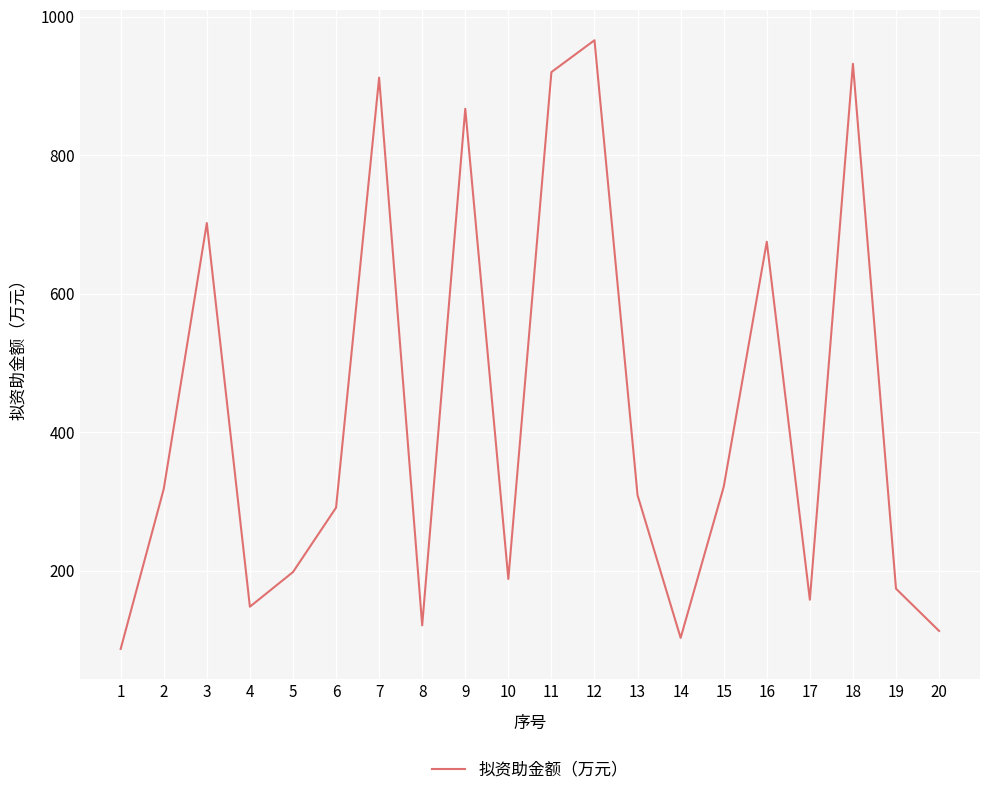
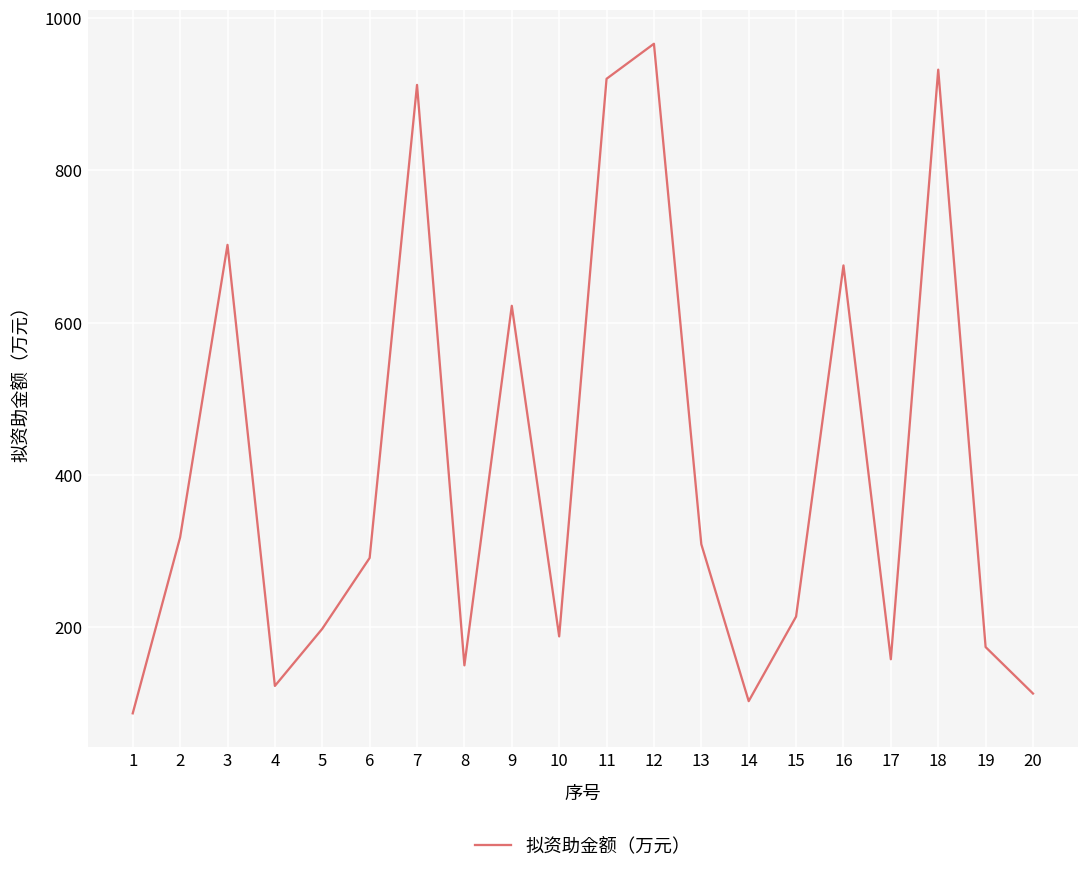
  {
    "1": 90,
    "2": 320,
    "3": 700,
-   "4": 150,
+   "4": 120,
    "5": 200,
    "6": 290,
    "7": 910,
-   "8": 120,
-   "9": 870,
+   "8": 150,
+   "9": 620,
    "10": 190,
    "11": 920,
    "12": 970,
    "13": 310,
    "14": 100,
-   "15": 320,
+   "15": 210,
    "16": 680,
    "17": 160,
    "18": 930,
    "19": 170,
    "20": 110
  }
